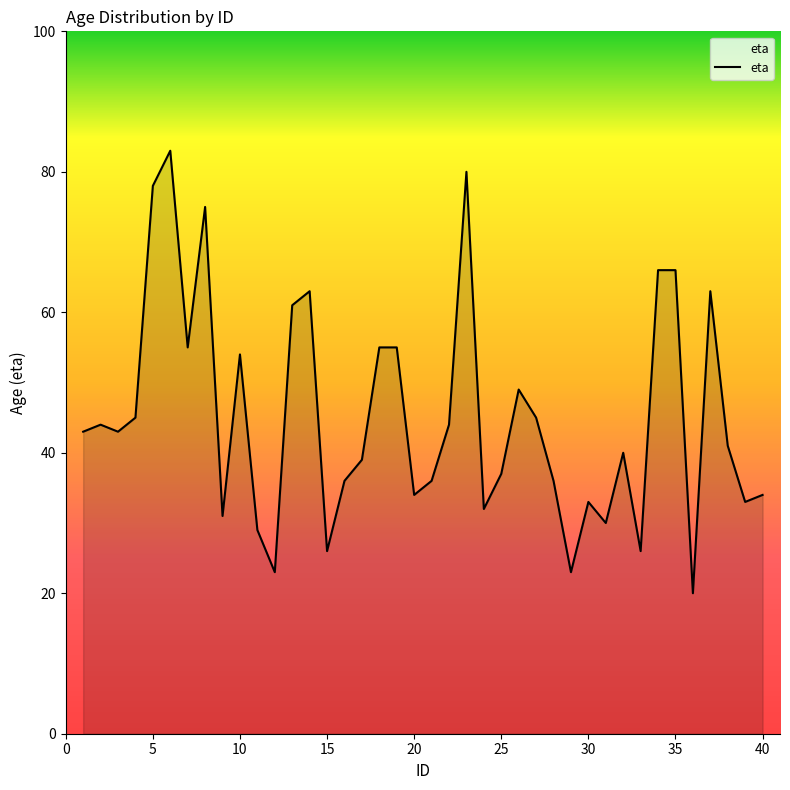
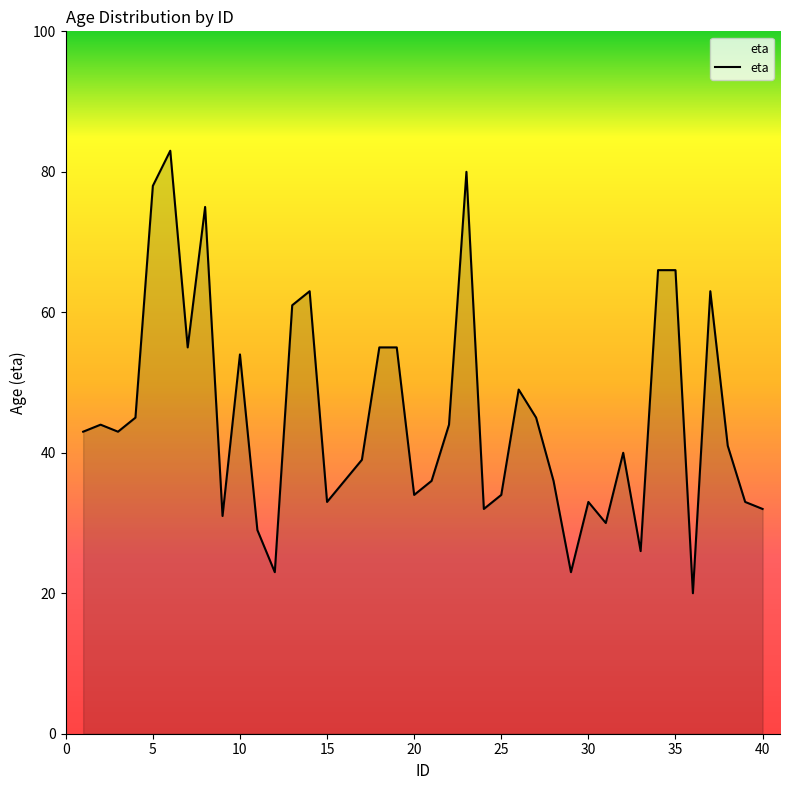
  {
    "5": 78,
    "10": 54,
-   "15": 26,
+   "15": 33,
    "20": 34,
-   "25": 37,
+   "25": 34,
    "30": 33,
    "35": 66,
-   "40": 34
+   "40": 32
  }
